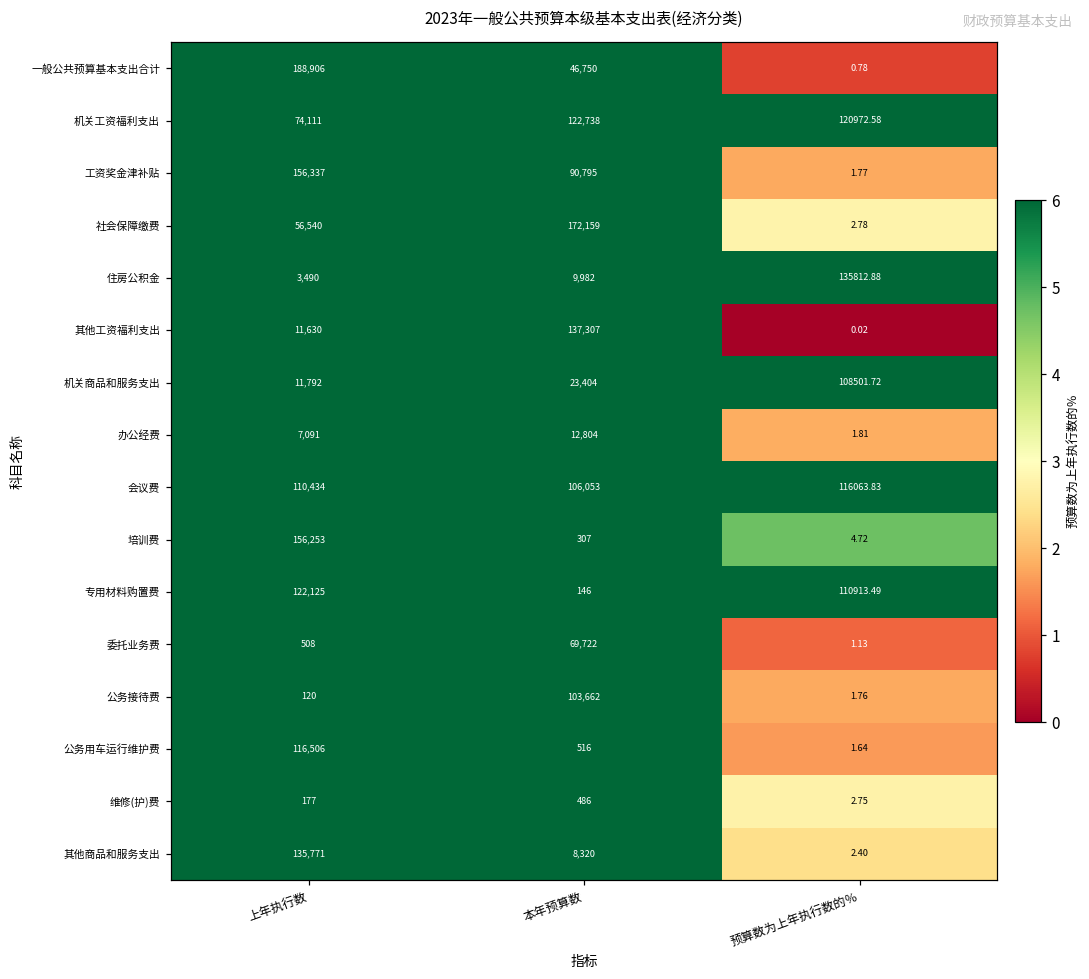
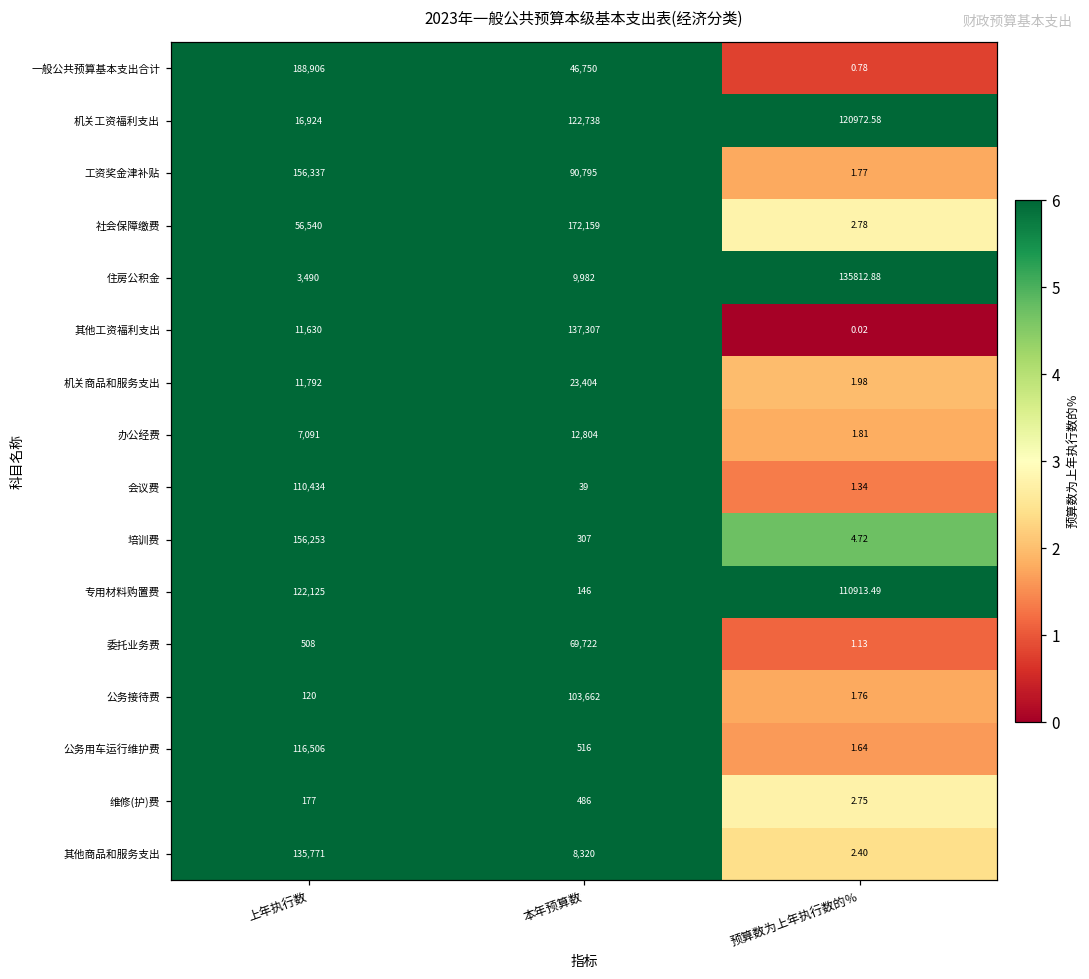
  {
    "一般公共预算基本支出合计": {
      "上年执行数": "188,906",
      "本年预算数": "46,750",
      "预算数为上年执行数的％": "0.78"
    },
    "机关工资福利支出": {
-     "上年执行数": "74,111",
+     "上年执行数": "16,924",
      "本年预算数": "122,738",
      "预算数为上年执行数的％": "120972.58"
    },
    "工资奖金津补贴": {
      "上年执行数": "156,337",
      "本年预算数": "90,795",
      "预算数为上年执行数的％": "1.77"
    },
    "社会保障缴费": {
      "上年执行数": "56,540",
      "本年预算数": "172,159",
      "预算数为上年执行数的％": "2.78"
    },
    "住房公积金": {
      "上年执行数": "3,490",
      "本年预算数": "9,982",
      "预算数为上年执行数的％": "135812.88"
    },
    "其他工资福利支出": {
      "上年执行数": "11,630",
      "本年预算数": "137,307",
      "预算数为上年执行数的％": "0.02"
    },
    "机关商品和服务支出": {
      "上年执行数": "11,792",
      "本年预算数": "23,404",
-     "预算数为上年执行数的％": "108501.72"
+     "预算数为上年执行数的％": "1.98"
    },
    "办公经费": {
      "上年执行数": "7,091",
      "本年预算数": "12,804",
      "预算数为上年执行数的％": "1.81"
    },
    "会议费": {
      "上年执行数": "110,434",
-     "本年预算数": "106,053",
-     "预算数为上年执行数的％": "116063.83"
+     "本年预算数": "39",
+     "预算数为上年执行数的％": "1.34"
    },
    "培训费": {
      "上年执行数": "156,253",
      "本年预算数": "307",
      "预算数为上年执行数的％": "4.72"
    },
    "专用材料购置费": {
      "上年执行数": "122,125",
      "本年预算数": "146",
      "预算数为上年执行数的％": "110913.49"
    },
    "委托业务费": {
      "上年执行数": "508",
      "本年预算数": "69,722",
      "预算数为上年执行数的％": "1.13"
    },
    "公务接待费": {
      "上年执行数": "120",
      "本年预算数": "103,662",
      "预算数为上年执行数的％": "1.76"
    },
    "公务用车运行维护费": {
      "上年执行数": "116,506",
      "本年预算数": "516",
      "预算数为上年执行数的％": "1.64"
    },
    "维修(护)费": {
      "上年执行数": "177",
      "本年预算数": "486",
      "预算数为上年执行数的％": "2.75"
    },
    "其他商品和服务支出": {
      "上年执行数": "135,771",
      "本年预算数": "8,320",
      "预算数为上年执行数的％": "2.40"
    }
  }
